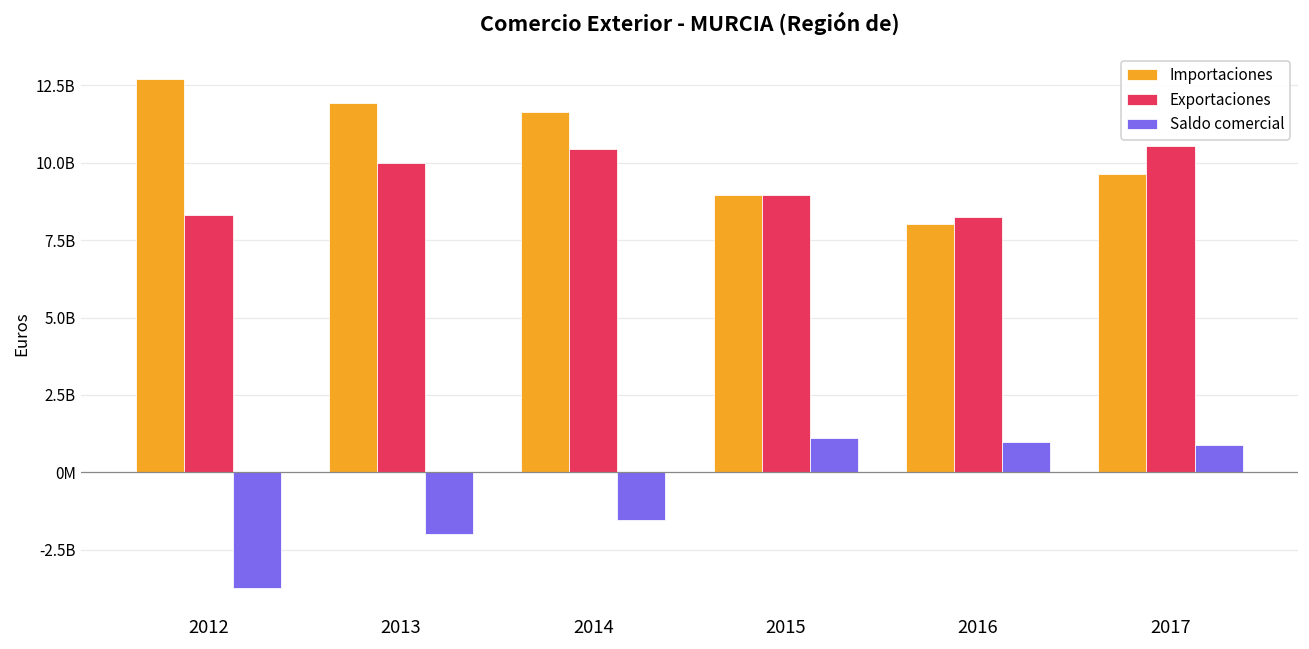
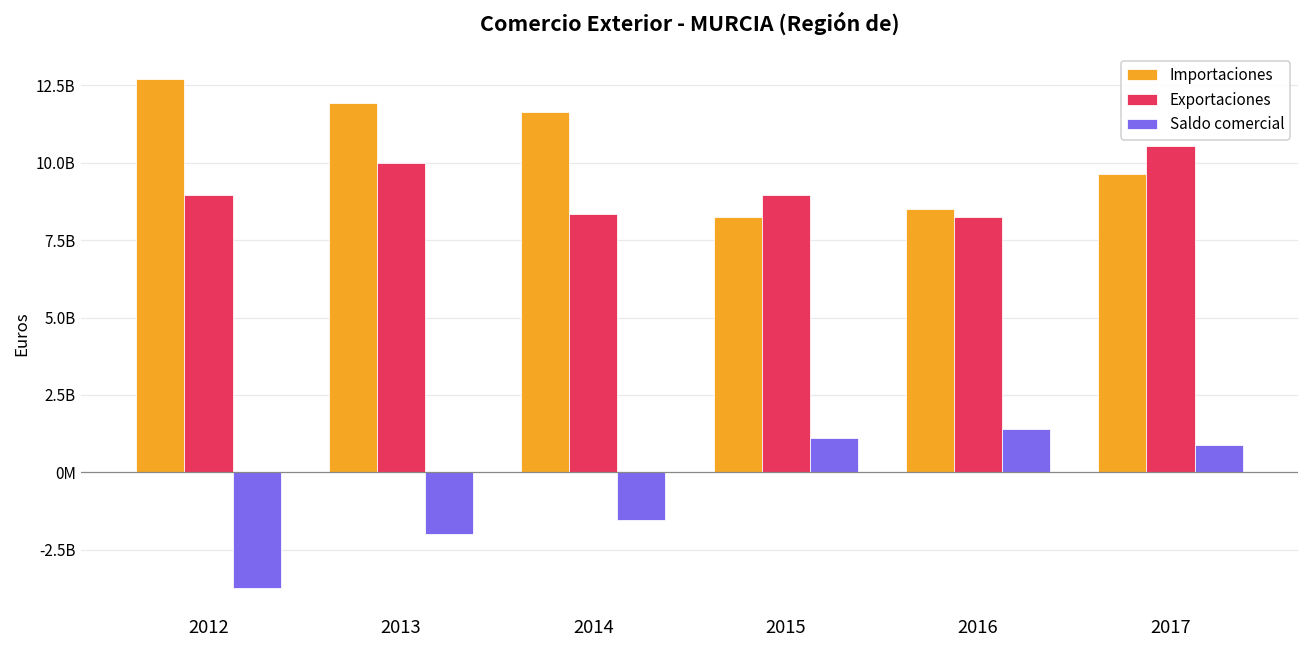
  {
    "Importaciones": {
      "2012": 12700000000,
      "2013": 11900000000,
      "2014": 11600000000,
-     "2015": 9000000000,
-     "2016": 8000000000,
+     "2015": 8200000000,
+     "2016": 8500000000,
      "2017": 9600000000
    },
    "Exportaciones": {
-     "2012": 8300000000,
+     "2012": 9000000000,
      "2013": 10000000000,
-     "2014": 10400000000,
+     "2014": 8300000000,
      "2015": 9000000000,
      "2016": 8200000000,
      "2017": 10500000000
    },
    "Saldo comercial": {
      "2012": -3700000000,
      "2013": -2000000000,
      "2014": -1500000000,
      "2015": 1100000000,
-     "2016": 1000000000,
+     "2016": 1400000000,
      "2017": 900000000
    }
  }
